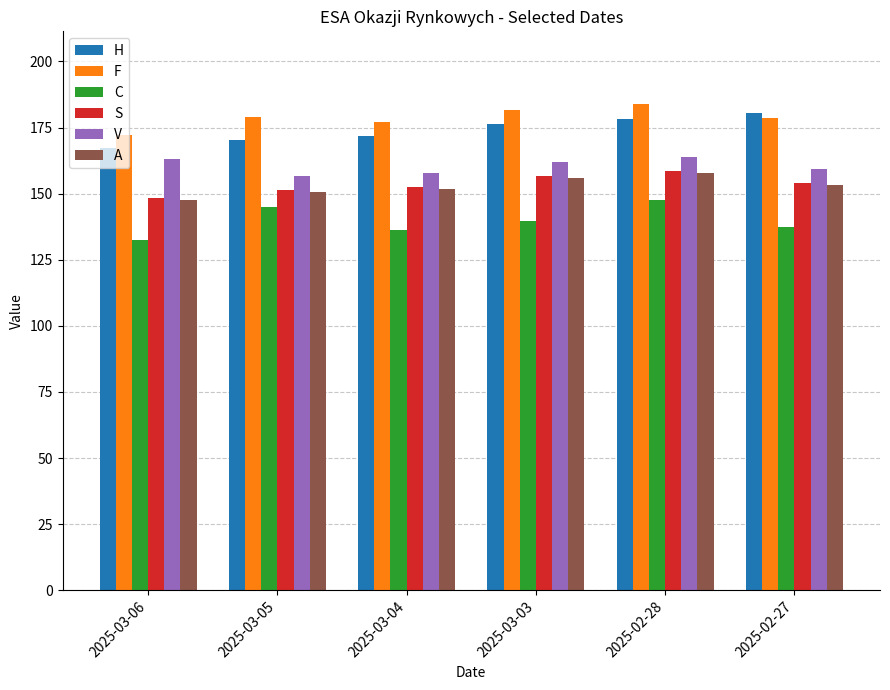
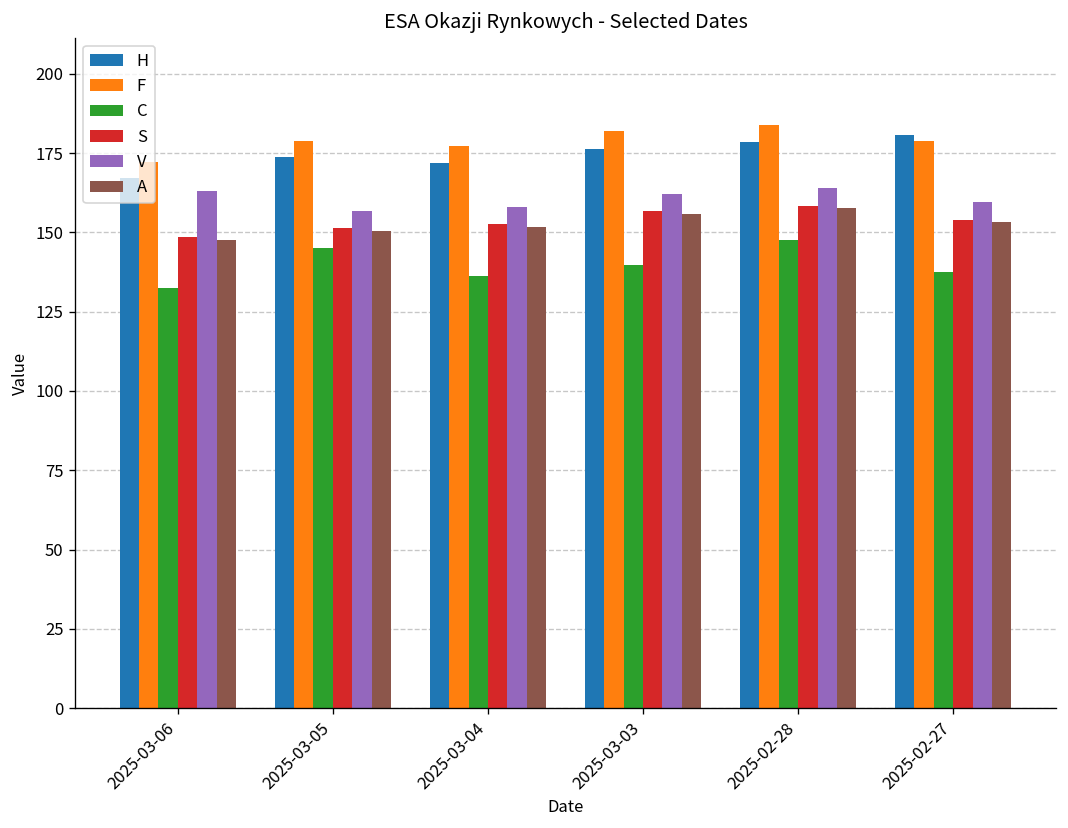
  {
    "H": {
-     "2025-03-05": 170,
+     "2025-03-05": 174,
      "2025-03-04": 172,
      "2025-03-03": 176,
      "2025-02-28": 178,
      "2025-02-27": 181
    },
    "F": {
      "2025-03-05": 179,
      "2025-03-04": 177,
      "2025-03-03": 182,
      "2025-02-28": 184,
      "2025-02-27": 179
    },
    "C": {
      "2025-03-06": 132,
      "2025-03-05": 145,
      "2025-03-04": 136,
      "2025-03-03": 140,
      "2025-02-28": 148,
      "2025-02-27": 138
    },
    "S": {
      "2025-03-06": 148,
      "2025-03-05": 151,
      "2025-03-04": 153,
      "2025-03-03": 157,
      "2025-02-28": 158,
      "2025-02-27": 154
    },
    "V": {
      "2025-03-06": 163,
      "2025-03-05": 157,
      "2025-03-04": 158,
      "2025-03-03": 162,
      "2025-02-28": 164,
      "2025-02-27": 159
    },
    "A": {
      "2025-03-06": 148,
      "2025-03-05": 151,
      "2025-03-04": 152,
      "2025-03-03": 156,
      "2025-02-28": 158,
      "2025-02-27": 153
    }
  }
